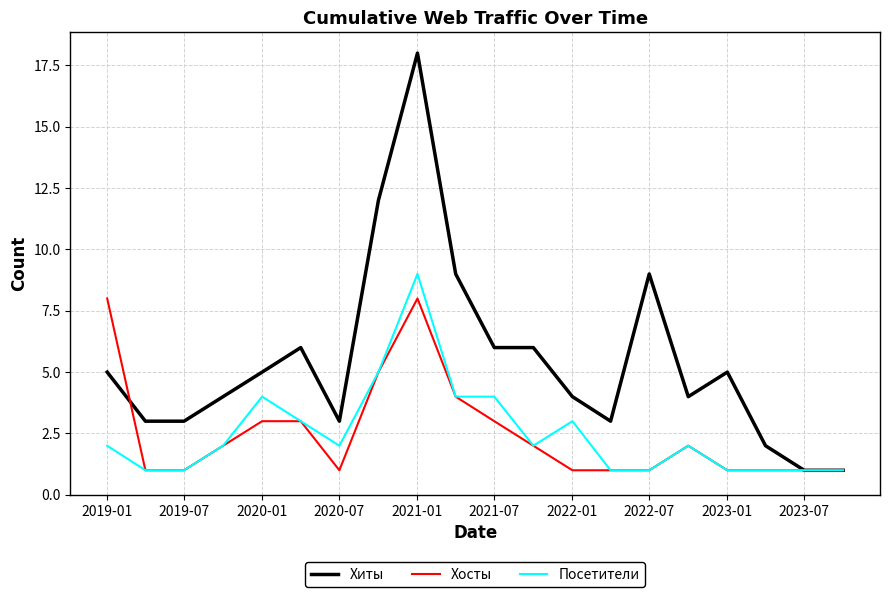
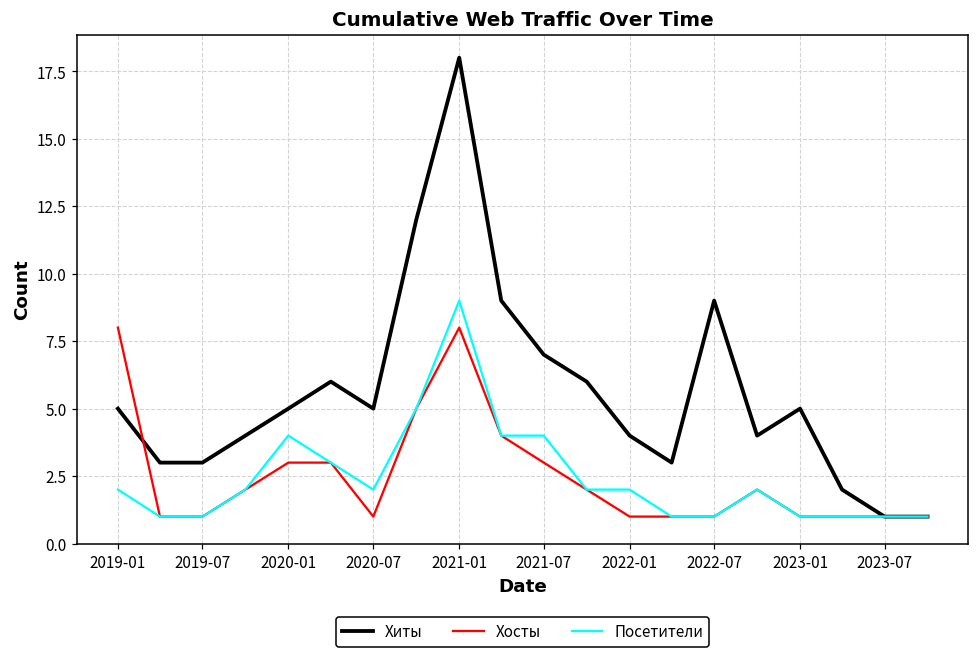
  {
    "Хиты": {
      "2019-01": 5,
      "2019-07": 3,
      "2020-01": 5,
-     "2020-07": 3,
+     "2020-07": 5,
      "2021-01": 18,
-     "2021-07": 6,
+     "2021-07": 7,
      "2022-01": 4,
      "2022-07": 9,
      "2023-01": 5
    },
    "Хосты": {
      "2019-01": 8,
      "2020-01": 3,
      "2020-07": 1,
      "2021-01": 8,
      "2021-07": 3,
      "2022-01": 1
    },
    "Посетители": {
      "2019-01": 2,
      "2020-01": 4,
      "2020-07": 2,
      "2021-01": 9,
      "2021-07": 4,
-     "2022-01": 3
+     "2022-01": 2
    }
  }
